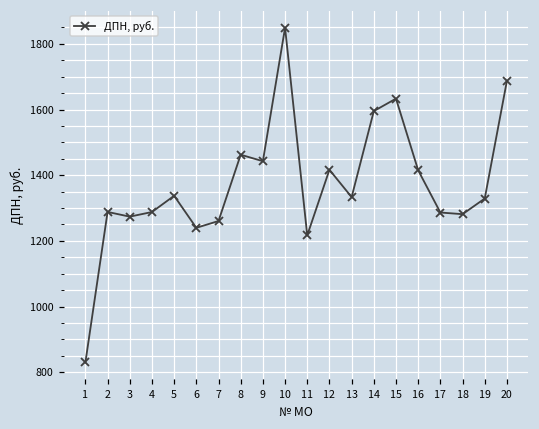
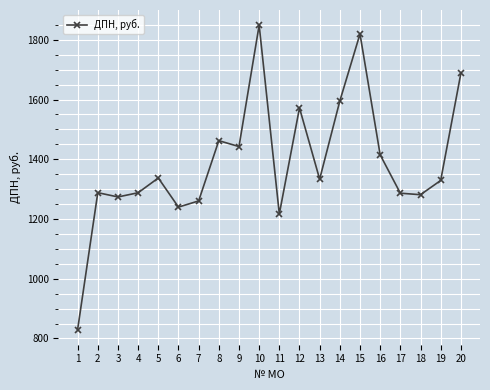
  {
    "1": 830,
    "2": 1290,
    "3": 1270,
    "4": 1290,
    "5": 1340,
    "6": 1240,
    "7": 1260,
    "8": 1460,
    "9": 1440,
    "10": 1850,
    "11": 1220,
-   "12": 1420,
+   "12": 1570,
    "13": 1330,
    "14": 1600,
-   "15": 1630,
+   "15": 1820,
    "16": 1410,
    "17": 1290,
    "18": 1280,
    "19": 1330,
    "20": 1690
  }
